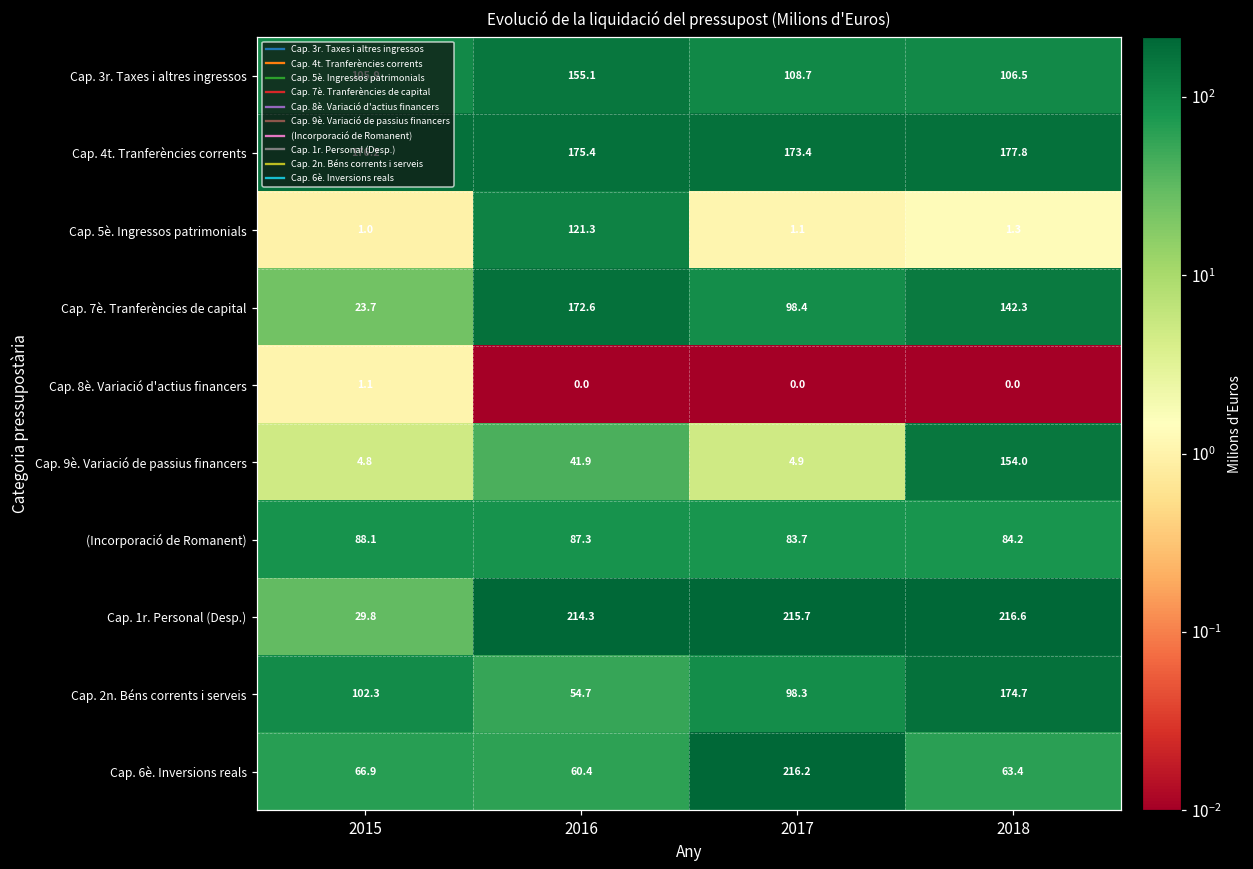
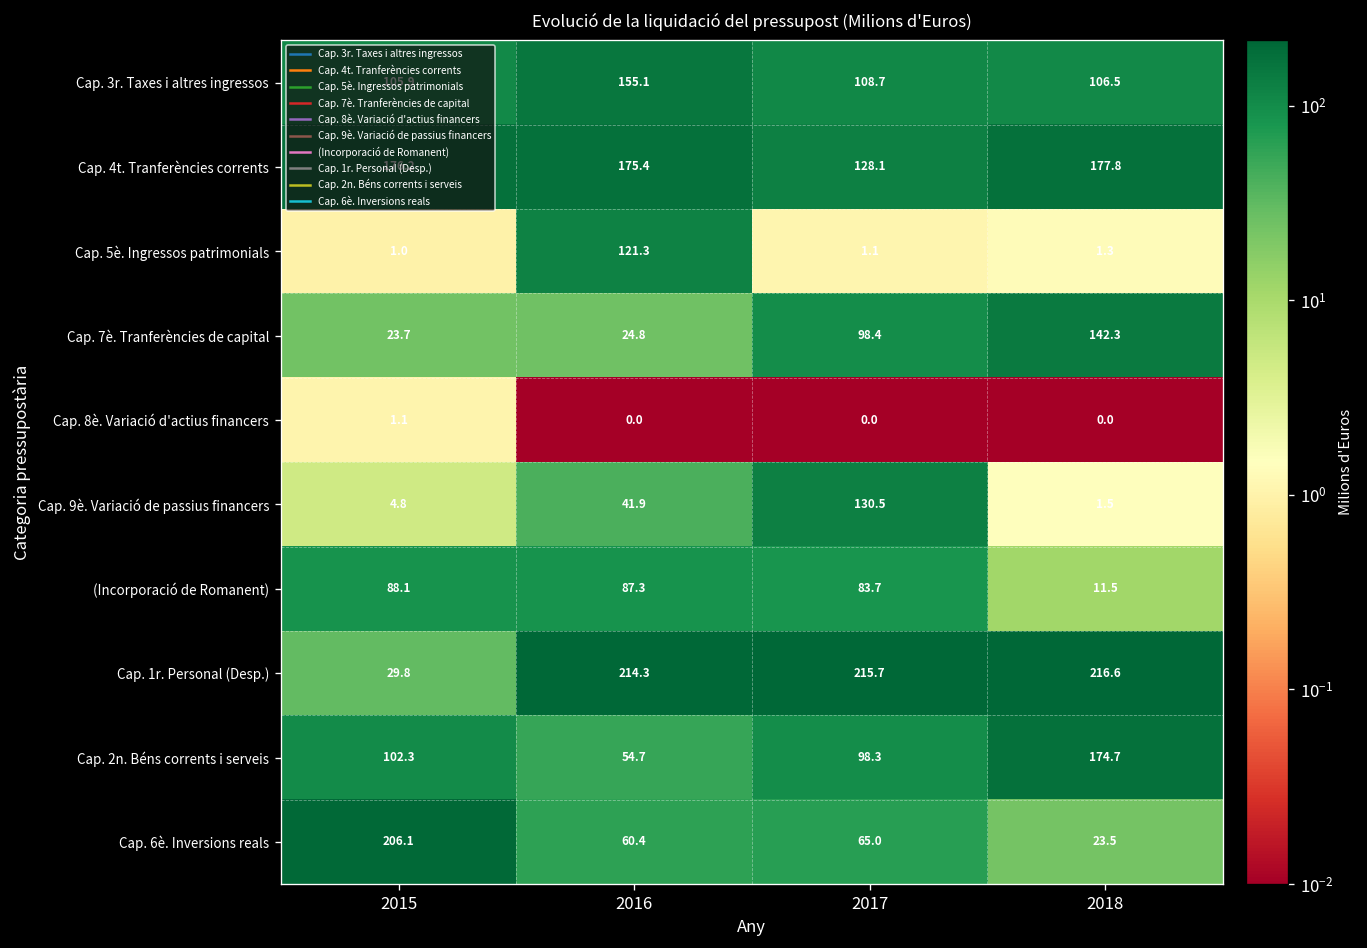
  {
    "Cap. 3r. Taxes i altres ingressos": {
      "2016": 155.1,
      "2017": 108.7,
      "2018": 106.5
    },
    "Cap. 4t. Tranferències corrents": {
      "2016": 175.4,
-     "2017": 173.4,
+     "2017": 128.1,
      "2018": 177.8
    },
    "Cap. 5è. Ingressos patrimonials": {
      "2015": 1.0,
      "2016": 121.3,
      "2017": 1.1,
      "2018": 1.3
    },
    "Cap. 7è. Tranferències de capital": {
      "2015": 23.7,
-     "2016": 172.6,
+     "2016": 24.8,
      "2017": 98.4,
      "2018": 142.3
    },
    "Cap. 8è. Variació d'actius financers": {
      "2015": 1.1,
      "2016": 0.0,
      "2017": 0.0,
      "2018": 0.0
    },
    "Cap. 9è. Variació de passius financers": {
      "2015": 4.8,
      "2016": 41.9,
-     "2017": 4.9,
-     "2018": 154.0
+     "2017": 130.5,
+     "2018": 1.5
    },
    "(Incorporació de Romanent)": {
      "2015": 88.1,
      "2016": 87.3,
      "2017": 83.7,
-     "2018": 84.2
+     "2018": 11.5
    },
    "Cap. 1r. Personal (Desp.)": {
      "2015": 29.8,
      "2016": 214.3,
      "2017": 215.7,
      "2018": 216.6
    },
    "Cap. 2n. Béns corrents i serveis": {
      "2015": 102.3,
      "2016": 54.7,
      "2017": 98.3,
      "2018": 174.7
    },
    "Cap. 6è. Inversions reals": {
-     "2015": 66.9,
+     "2015": 206.1,
      "2016": 60.4,
-     "2017": 216.2,
-     "2018": 63.4
+     "2017": 65.0,
+     "2018": 23.5
    }
  }
